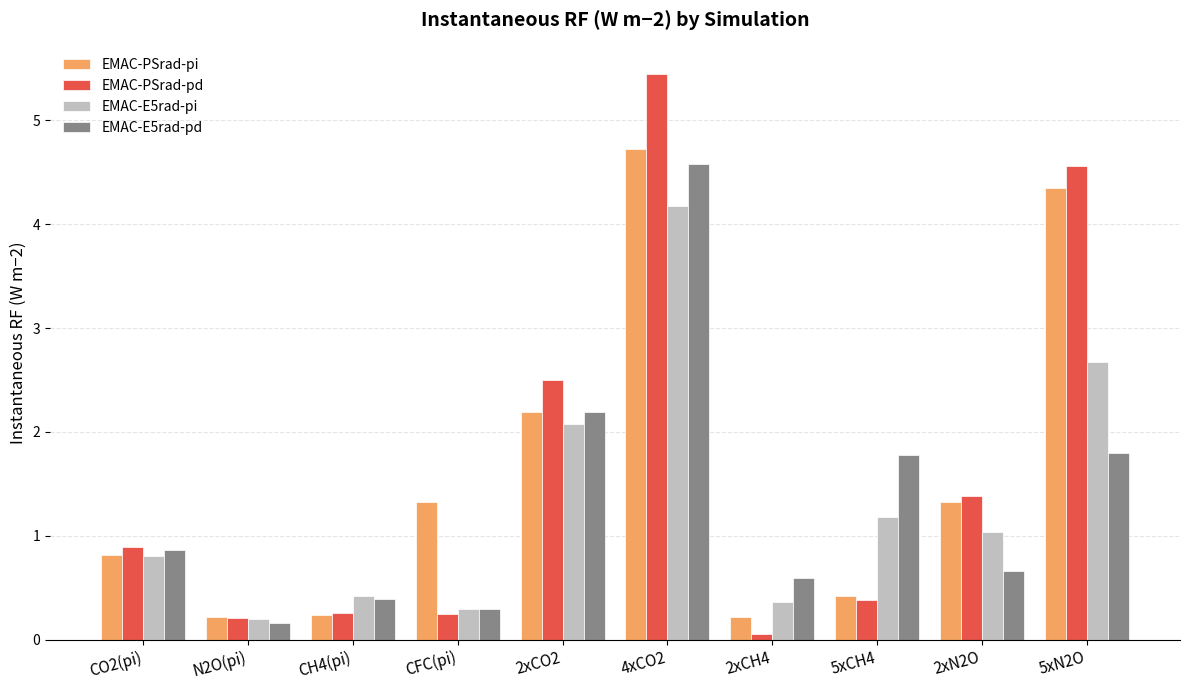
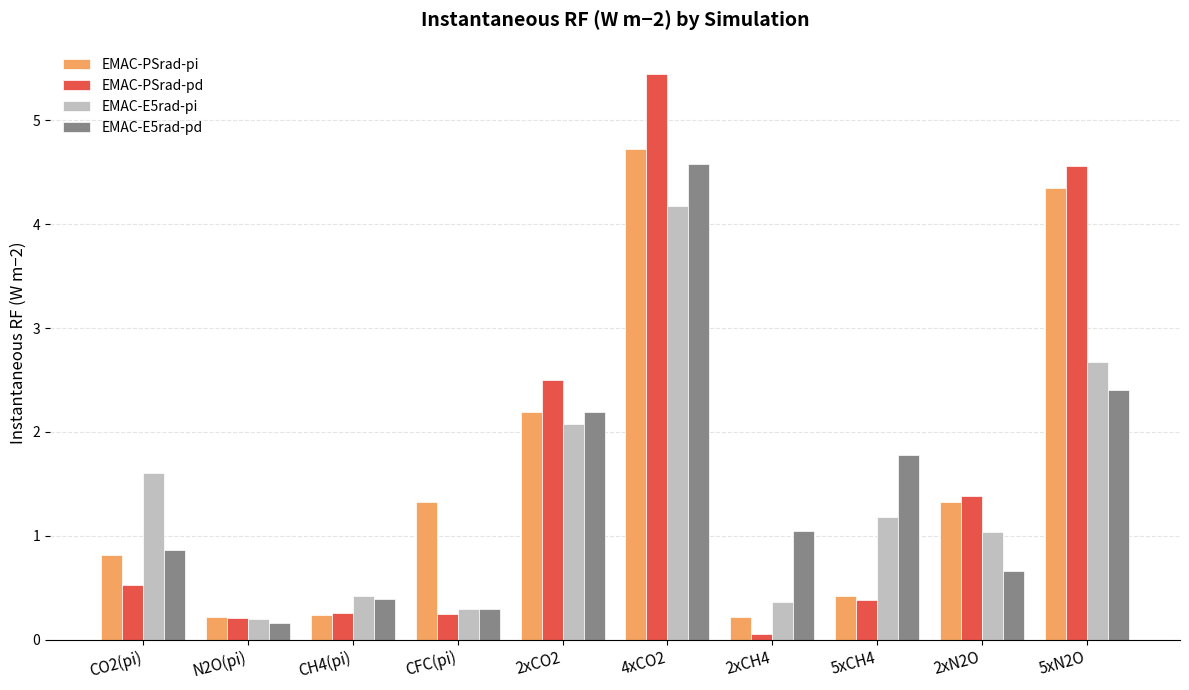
  {
    "EMAC-PSrad-pi": {
      "CO2(pi)": 0.81,
      "N2O(pi)": 0.22,
      "CH4(pi)": 0.24,
      "CFC(pi)": 1.32,
      "2xCO2": 2.19,
      "4xCO2": 4.72,
      "2xCH4": 0.22,
      "5xCH4": 0.42,
      "2xN2O": 1.32,
      "5xN2O": 4.35
    },
    "EMAC-PSrad-pd": {
-     "CO2(pi)": 0.89,
+     "CO2(pi)": 0.53,
      "N2O(pi)": 0.21,
      "CH4(pi)": 0.26,
      "CFC(pi)": 0.25,
      "2xCO2": 2.50,
      "4xCO2": 5.45,
      "2xCH4": 0.05,
      "5xCH4": 0.38,
      "2xN2O": 1.38,
      "5xN2O": 4.56
    },
    "EMAC-E5rad-pi": {
-     "CO2(pi)": 0.8,
+     "CO2(pi)": 1.6,
      "N2O(pi)": 0.2,
      "CH4(pi)": 0.4,
      "CFC(pi)": 0.3,
      "2xCO2": 2.1,
      "4xCO2": 4.2,
      "2xCH4": 0.36,
      "5xCH4": 1.2,
      "2xN2O": 1.04,
      "5xN2O": 2.67
    },
    "EMAC-E5rad-pd": {
      "CO2(pi)": 0.86,
      "N2O(pi)": 0.16,
      "CH4(pi)": 0.39,
      "CFC(pi)": 0.29,
      "2xCO2": 2.19,
      "4xCO2": 4.58,
-     "2xCH4": 0.59,
+     "2xCH4": 1.05,
      "5xCH4": 1.78,
      "2xN2O": 0.66,
-     "5xN2O": 1.8
+     "5xN2O": 2.4
    }
  }
